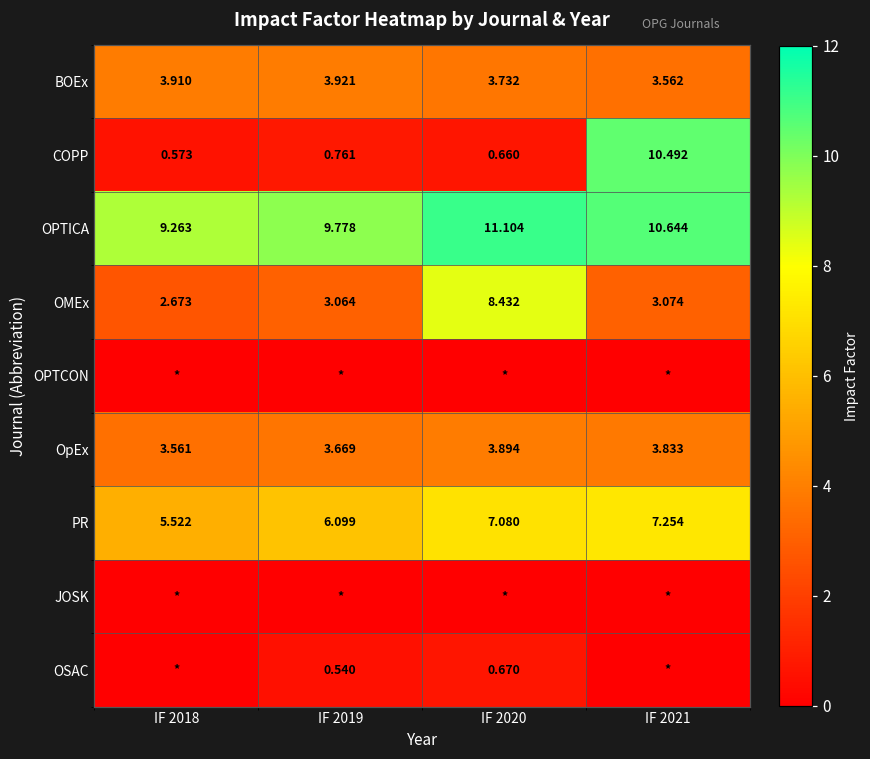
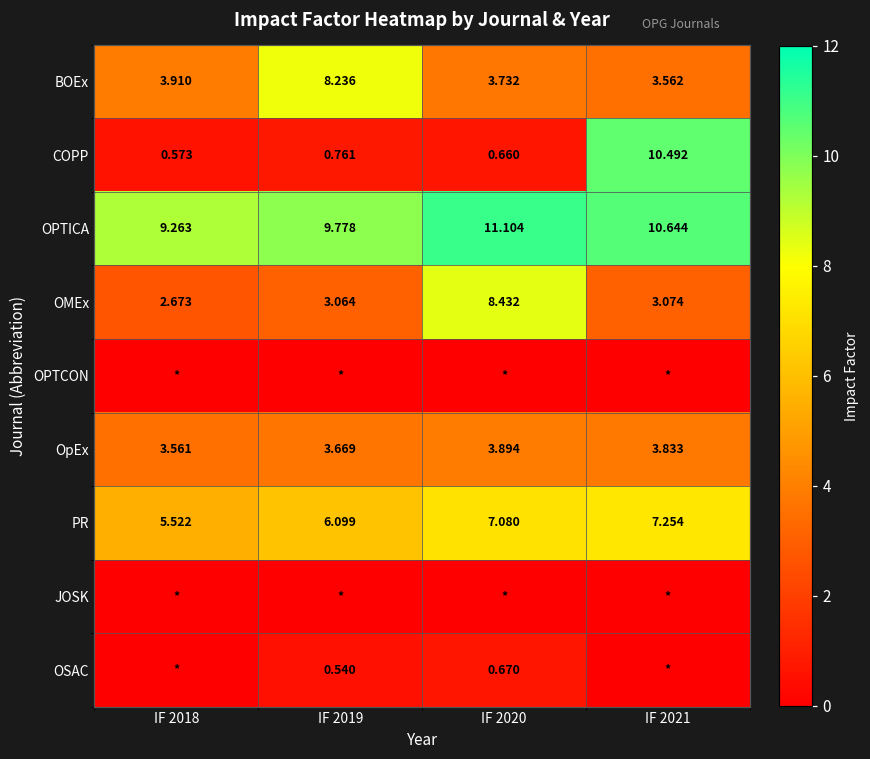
  {
    "BOEx": {
      "IF 2018": 3.910,
-     "IF 2019": 3.921,
+     "IF 2019": 8.236,
      "IF 2020": 3.732,
      "IF 2021": 3.562
    },
    "COPP": {
      "IF 2018": 0.573,
      "IF 2019": 0.761,
      "IF 2020": 0.660,
      "IF 2021": 10.492
    },
    "OPTICA": {
      "IF 2018": 9.263,
      "IF 2019": 9.778,
      "IF 2020": 11.104,
      "IF 2021": 10.644
    },
    "OMEx": {
      "IF 2018": 2.673,
      "IF 2019": 3.064,
      "IF 2020": 8.432,
      "IF 2021": 3.074
    },
    "OpEx": {
      "IF 2018": 3.561,
      "IF 2019": 3.669,
      "IF 2020": 3.894,
      "IF 2021": 3.833
    },
    "PR": {
      "IF 2018": 5.522,
      "IF 2019": 6.099,
      "IF 2020": 7.080,
      "IF 2021": 7.254
    },
    "OSAC": {
      "IF 2019": 0.540,
      "IF 2020": 0.670
    }
  }
